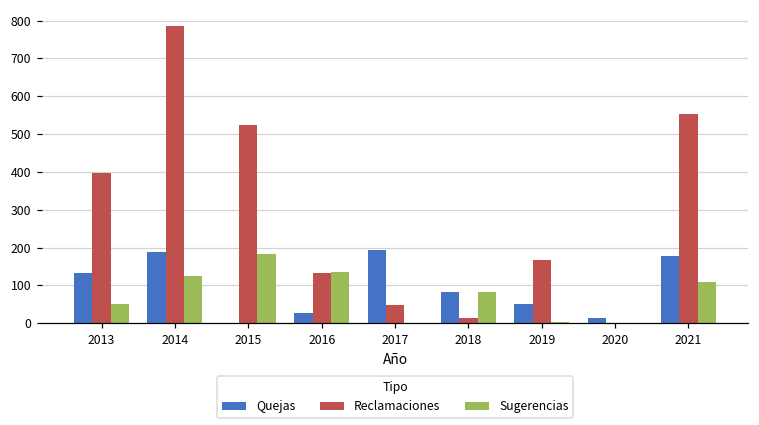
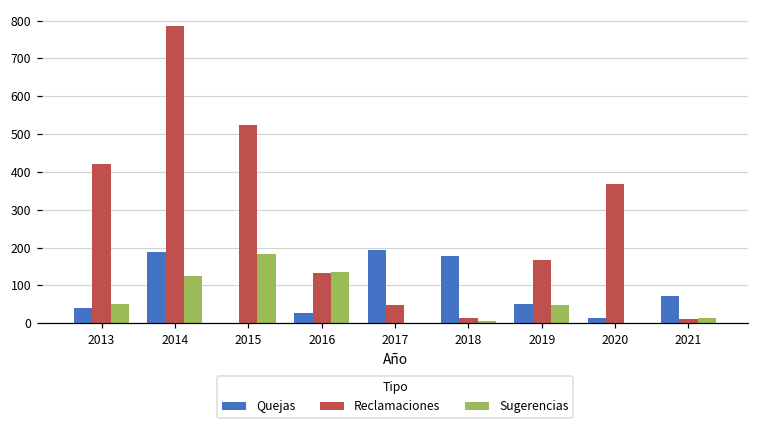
  {
    "Quejas": {
-     "2013": 130,
+     "2013": 40,
      "2014": 190,
      "2015": 0,
      "2016": 30,
      "2017": 190,
-     "2018": 80,
+     "2018": 180,
      "2019": 50,
      "2020": 10,
-     "2021": 180
+     "2021": 70
    },
    "Reclamaciones": {
-     "2013": 400,
+     "2013": 420,
      "2014": 790,
      "2015": 520,
      "2016": 130,
      "2017": 50,
      "2018": 10,
      "2019": 170,
-     "2020": 0,
-     "2021": 550
+     "2020": 370,
+     "2021": 10
    },
    "Sugerencias": {
      "2013": 50,
      "2014": 120,
      "2015": 180,
      "2016": 130,
      "2017": 0,
-     "2018": 80,
-     "2019": 0,
+     "2018": 10,
+     "2019": 50,
      "2020": 0,
-     "2021": 110
+     "2021": 10
    }
  }
